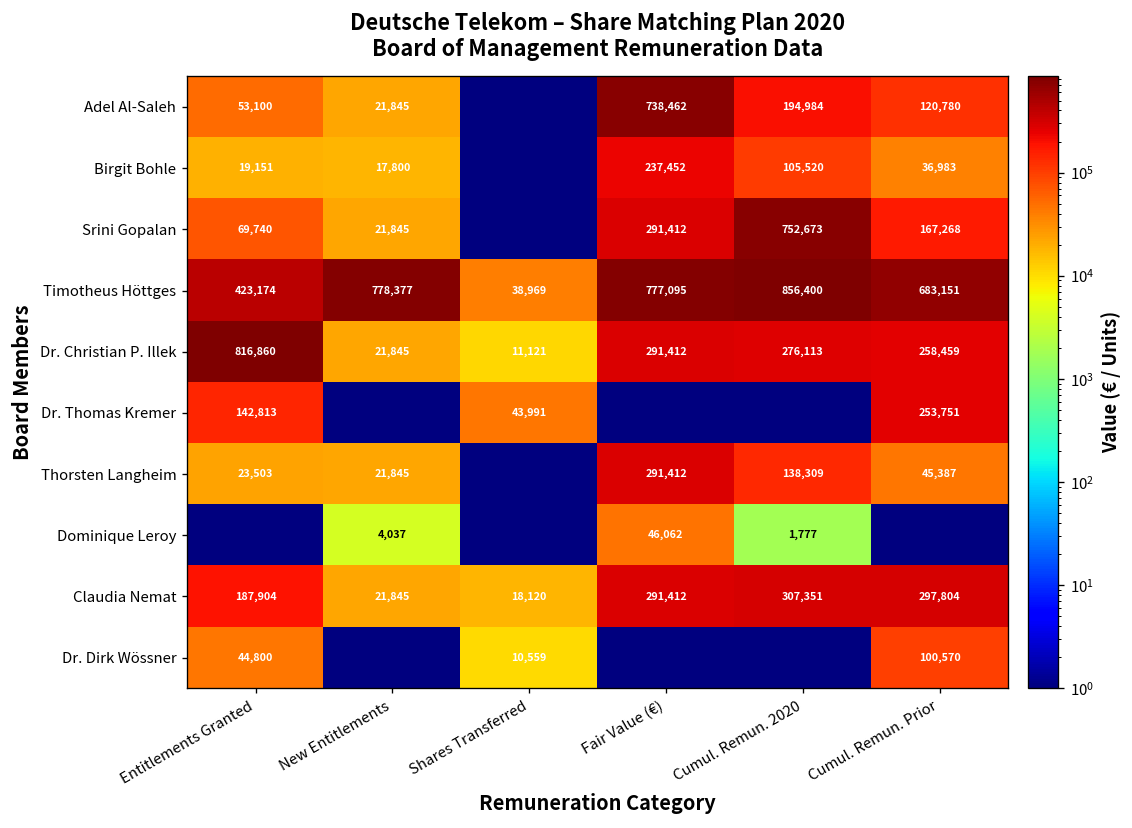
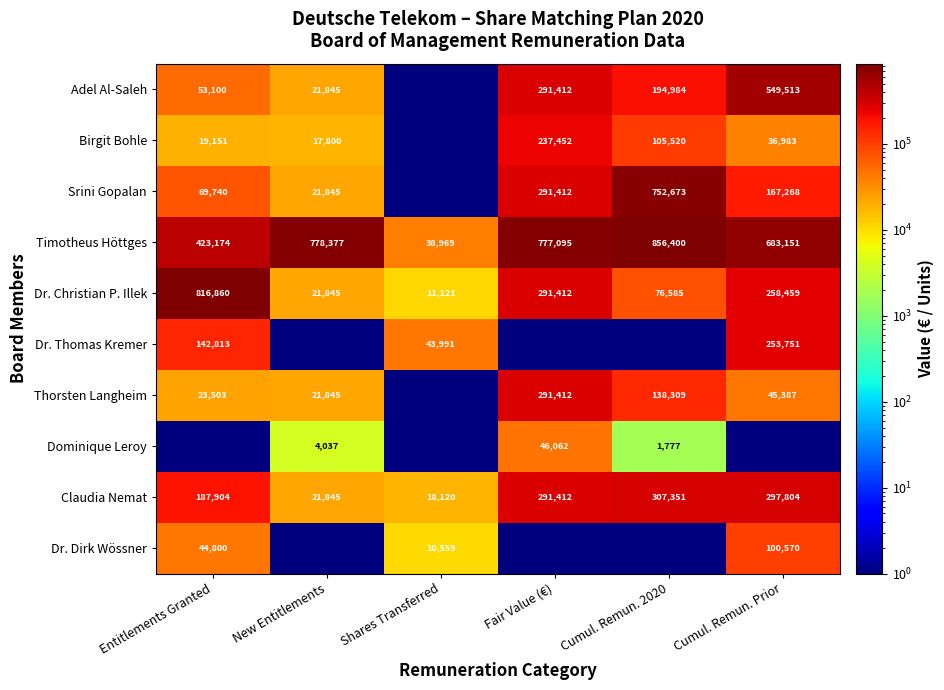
  {
    "Adel Al-Saleh": {
      "Entitlements Granted": "53,100",
      "New Entitlements": "21,845",
-     "Fair Value (€)": "738,462",
+     "Fair Value (€)": "291,412",
      "Cumul. Remun. 2020": "194,984",
-     "Cumul. Remun. Prior": "120,780"
+     "Cumul. Remun. Prior": "549,513"
    },
    "Birgit Bohle": {
      "Entitlements Granted": "19,151",
      "New Entitlements": "17,800",
      "Fair Value (€)": "237,452",
      "Cumul. Remun. 2020": "105,520",
      "Cumul. Remun. Prior": "36,983"
    },
    "Srini Gopalan": {
      "Entitlements Granted": "69,740",
      "New Entitlements": "21,845",
      "Fair Value (€)": "291,412",
      "Cumul. Remun. 2020": "752,673",
      "Cumul. Remun. Prior": "167,268"
    },
    "Timotheus Höttges": {
      "Entitlements Granted": "423,174",
      "New Entitlements": "778,377",
      "Shares Transferred": "38,969",
      "Fair Value (€)": "777,095",
      "Cumul. Remun. 2020": "856,400",
      "Cumul. Remun. Prior": "683,151"
    },
    "Dr. Christian P. Illek": {
      "Entitlements Granted": "816,860",
      "New Entitlements": "21,845",
      "Shares Transferred": "11,121",
      "Fair Value (€)": "291,412",
-     "Cumul. Remun. 2020": "276,113",
+     "Cumul. Remun. 2020": "76,585",
      "Cumul. Remun. Prior": "258,459"
    },
    "Dr. Thomas Kremer": {
      "Entitlements Granted": "142,813",
      "Shares Transferred": "43,991",
      "Cumul. Remun. Prior": "253,751"
    },
    "Thorsten Langheim": {
      "Entitlements Granted": "23,503",
      "New Entitlements": "21,845",
      "Fair Value (€)": "291,412",
      "Cumul. Remun. 2020": "138,309",
      "Cumul. Remun. Prior": "45,387"
    },
    "Dominique Leroy": {
      "New Entitlements": "4,037",
      "Fair Value (€)": "46,062",
      "Cumul. Remun. 2020": "1,777"
    },
    "Claudia Nemat": {
      "Entitlements Granted": "187,904",
      "New Entitlements": "21,845",
      "Shares Transferred": "18,120",
      "Fair Value (€)": "291,412",
      "Cumul. Remun. 2020": "307,351",
      "Cumul. Remun. Prior": "297,804"
    },
    "Dr. Dirk Wössner": {
      "Entitlements Granted": "44,800",
      "Shares Transferred": "10,559",
      "Cumul. Remun. Prior": "100,570"
    }
  }
